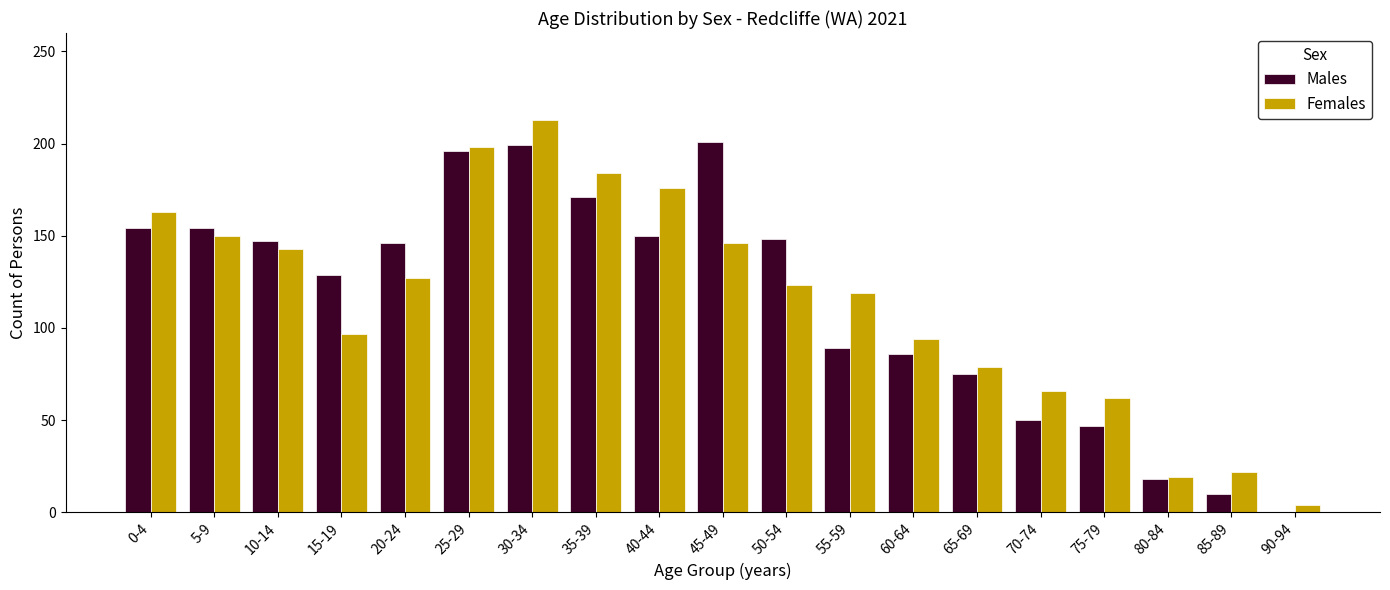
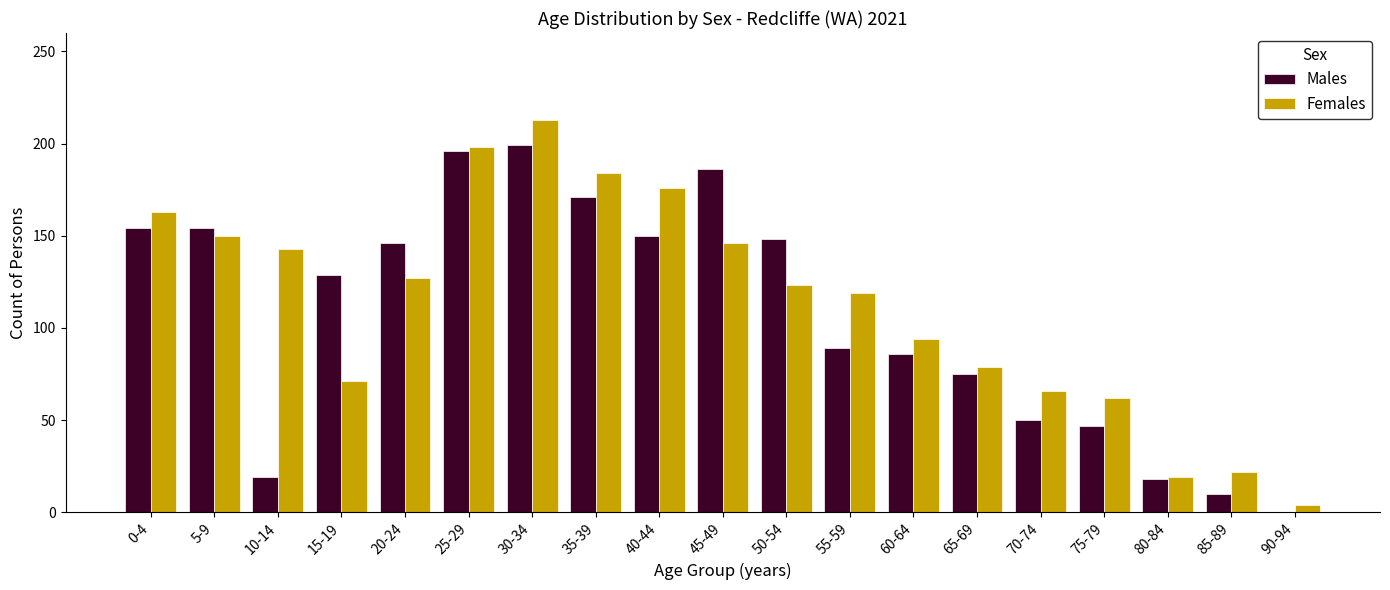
  {
    "Males": {
      "0-4": 154,
      "5-9": 154,
-     "10-14": 147,
+     "10-14": 19,
      "15-19": 129,
      "20-24": 146,
      "25-29": 196,
      "30-34": 199,
      "35-39": 171,
      "40-44": 150,
-     "45-49": 201,
+     "45-49": 186,
      "50-54": 148,
      "55-59": 89,
      "60-64": 86,
      "65-69": 75,
      "70-74": 50,
      "75-79": 47,
      "80-84": 18,
      "85-89": 10,
      "90-94": 0
    },
    "Females": {
      "0-4": 163,
      "5-9": 150,
      "10-14": 143,
-     "15-19": 97,
+     "15-19": 71,
      "20-24": 127,
      "25-29": 198,
      "30-34": 213,
      "35-39": 184,
      "40-44": 176,
      "45-49": 146,
      "50-54": 123,
      "55-59": 119,
      "60-64": 94,
      "65-69": 79,
      "70-74": 66,
      "75-79": 62,
      "80-84": 19,
      "85-89": 22,
      "90-94": 4
    }
  }
